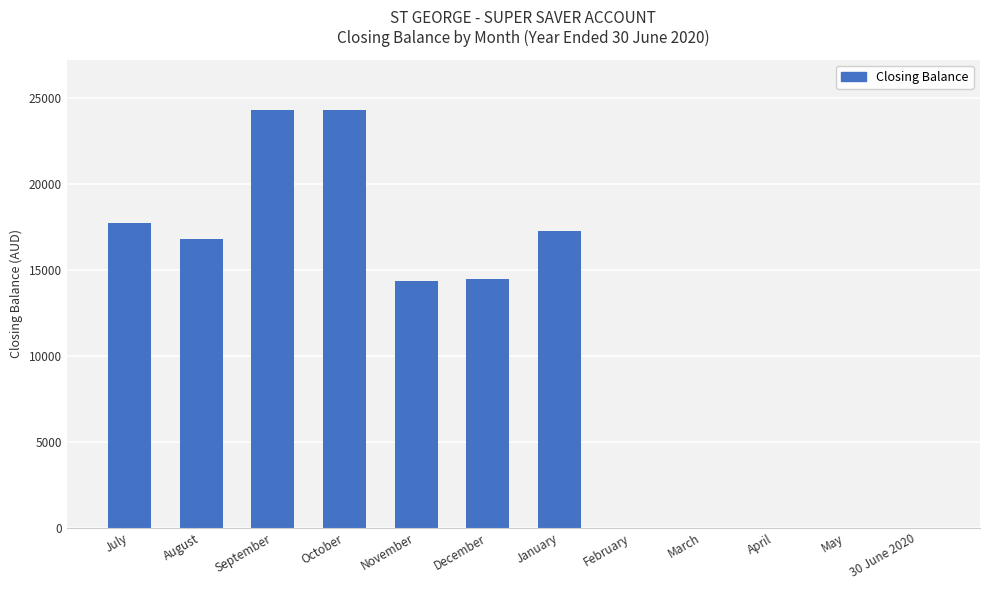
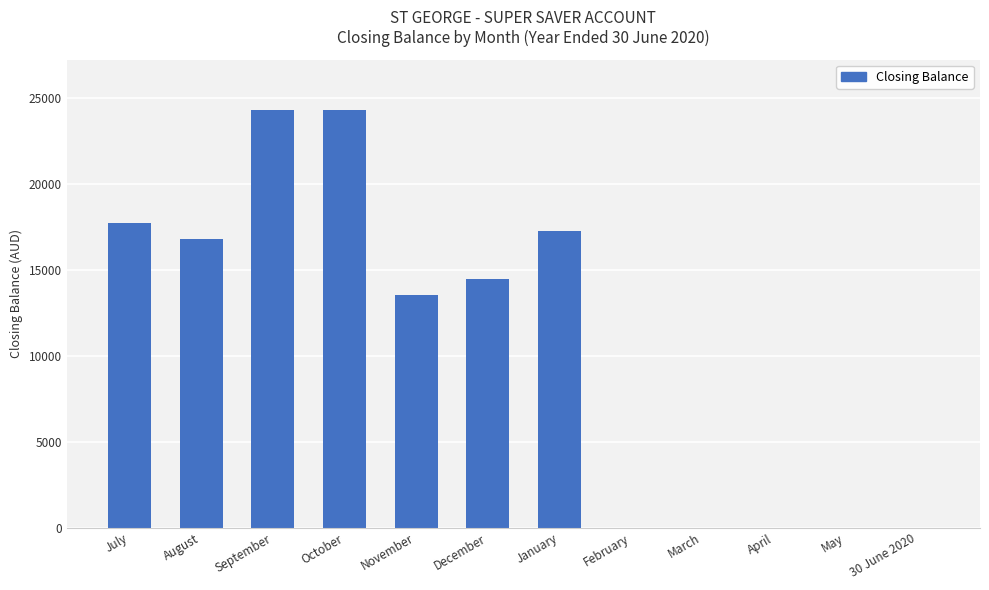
  {
    "July": 17700,
    "August": 16800,
    "September": 24300,
    "October": 24300,
-   "November": 14300,
+   "November": 13600,
    "December": 14400,
    "January": 17200,
    "February": 0,
    "March": 0,
    "April": 0,
    "May": 0,
    "30 June 2020": 0
  }
